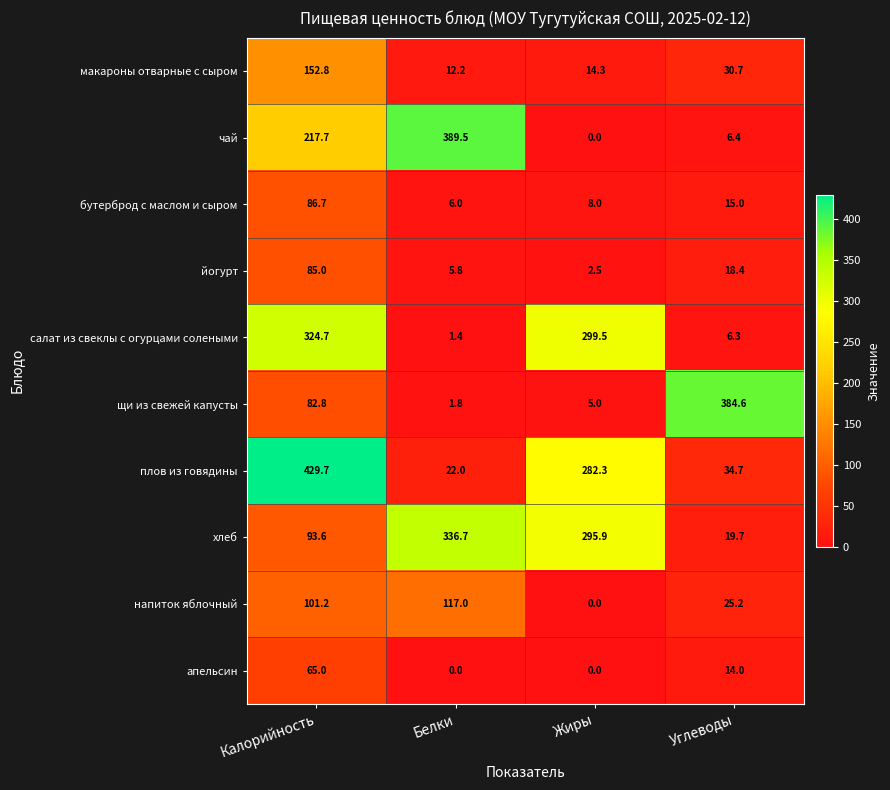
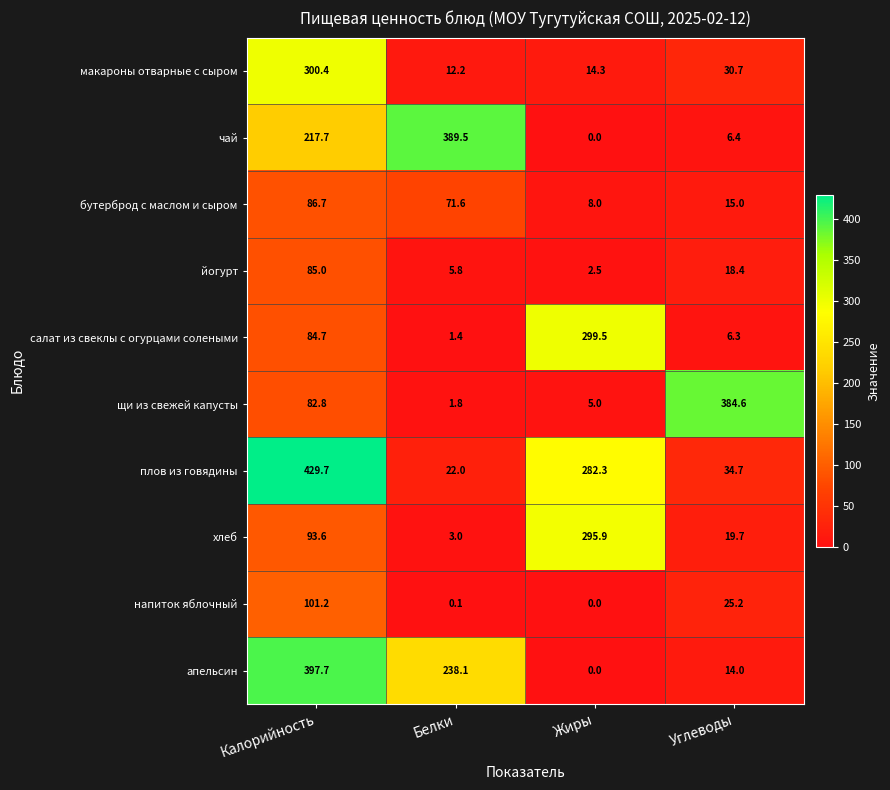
  {
    "макароны отварные с сыром": {
-     "Калорийность": 152.8,
+     "Калорийность": 300.4,
      "Белки": 12.2,
      "Жиры": 14.3,
      "Углеводы": 30.7
    },
    "чай": {
      "Калорийность": 217.7,
      "Белки": 389.5,
      "Жиры": 0.0,
      "Углеводы": 6.4
    },
    "бутерброд с маслом и сыром": {
      "Калорийность": 86.7,
-     "Белки": 6.0,
+     "Белки": 71.6,
      "Жиры": 8.0,
      "Углеводы": 15.0
    },
    "йогурт": {
      "Калорийность": 85.0,
      "Белки": 5.8,
      "Жиры": 2.5,
      "Углеводы": 18.4
    },
    "салат из свеклы с огурцами солеными": {
-     "Калорийность": 324.7,
+     "Калорийность": 84.7,
      "Белки": 1.4,
      "Жиры": 299.5,
      "Углеводы": 6.3
    },
    "щи из свежей капусты": {
      "Калорийность": 82.8,
      "Белки": 1.8,
      "Жиры": 5.0,
      "Углеводы": 384.6
    },
    "плов из говядины": {
      "Калорийность": 429.7,
      "Белки": 22.0,
      "Жиры": 282.3,
      "Углеводы": 34.7
    },
    "хлеб": {
      "Калорийность": 93.6,
-     "Белки": 336.7,
+     "Белки": 3.0,
      "Жиры": 295.9,
      "Углеводы": 19.7
    },
    "напиток яблочный": {
      "Калорийность": 101.2,
-     "Белки": 117.0,
+     "Белки": 0.1,
      "Жиры": 0.0,
      "Углеводы": 25.2
    },
    "апельсин": {
-     "Калорийность": 65.0,
-     "Белки": 0.0,
+     "Калорийность": 397.7,
+     "Белки": 238.1,
      "Жиры": 0.0,
      "Углеводы": 14.0
    }
  }
